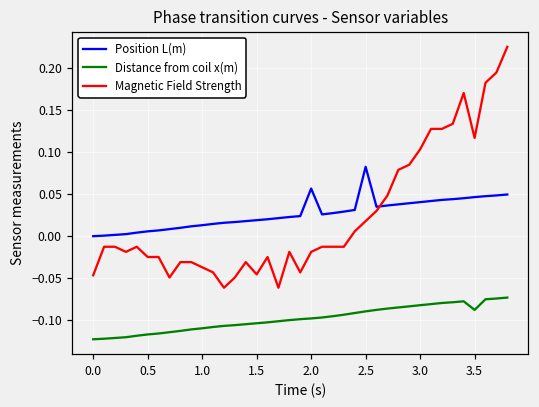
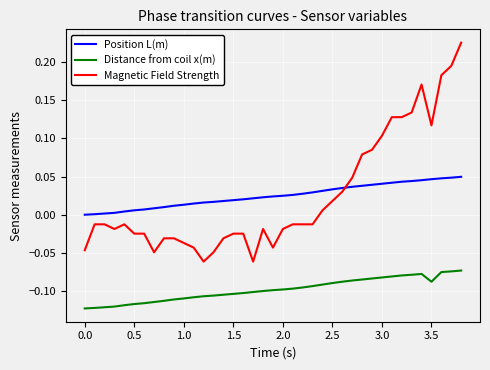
  {
    "Position L(m)": {
      "0.0": 0.00,
      "0.5": 0.01,
      "1.0": 0.01,
      "1.5": 0.02,
-     "2.0": 0.06,
-     "2.5": 0.08,
+     "2.0": 0.02,
+     "2.5": 0.03,
      "3.0": 0.04,
      "3.5": 0.05
    },
    "Distance from coil x(m)": {
      "0.0": -0.12,
      "0.5": -0.12,
      "1.0": -0.11,
      "1.5": -0.10,
      "2.0": -0.10,
      "2.5": -0.09,
      "3.0": -0.08,
      "3.5": -0.09
    },
    "Magnetic Field Strength": {
      "0.0": -0.05,
      "0.5": -0.02,
      "1.0": -0.04,
-     "1.5": -0.05,
+     "1.5": -0.02,
      "2.0": -0.02,
      "2.5": 0.02,
      "3.0": 0.10,
      "3.5": 0.12
    }
  }
